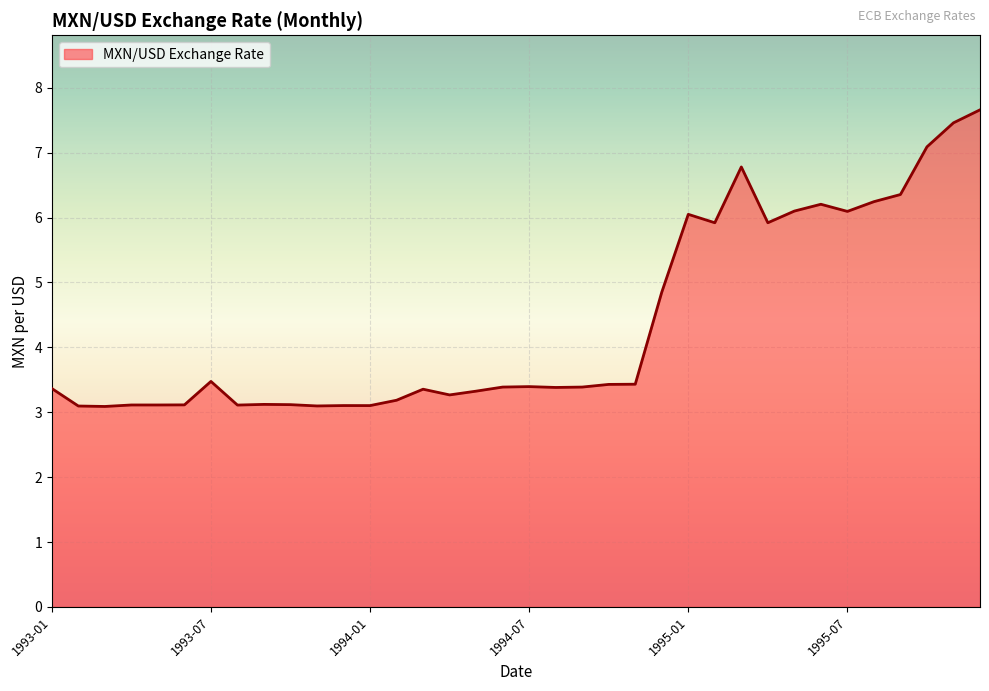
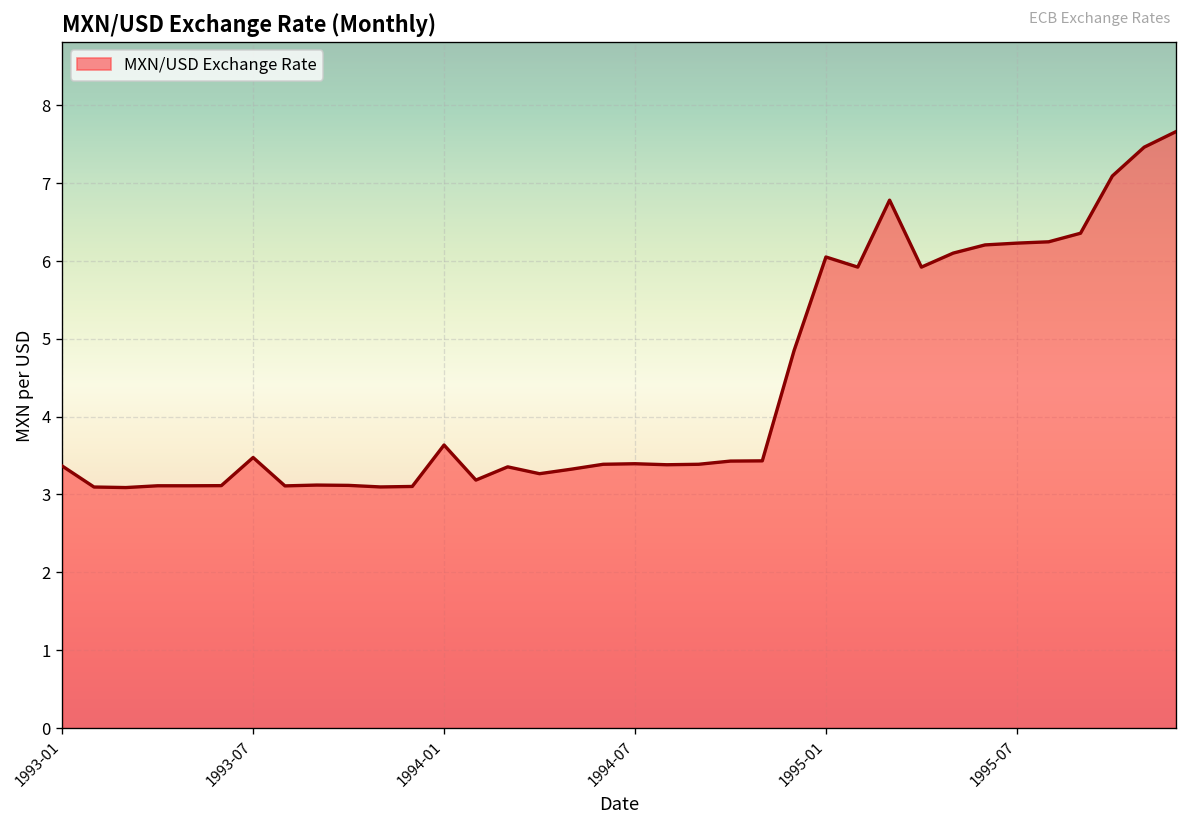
  {
    "1993-01": 3.4,
    "1993-07": 3.5,
-   "1994-01": 3.1,
+   "1994-01": 3.6,
    "1994-07": 3.4,
    "1995-01": 6.1,
-   "1995-07": 6.1
+   "1995-07": 6.2
  }
